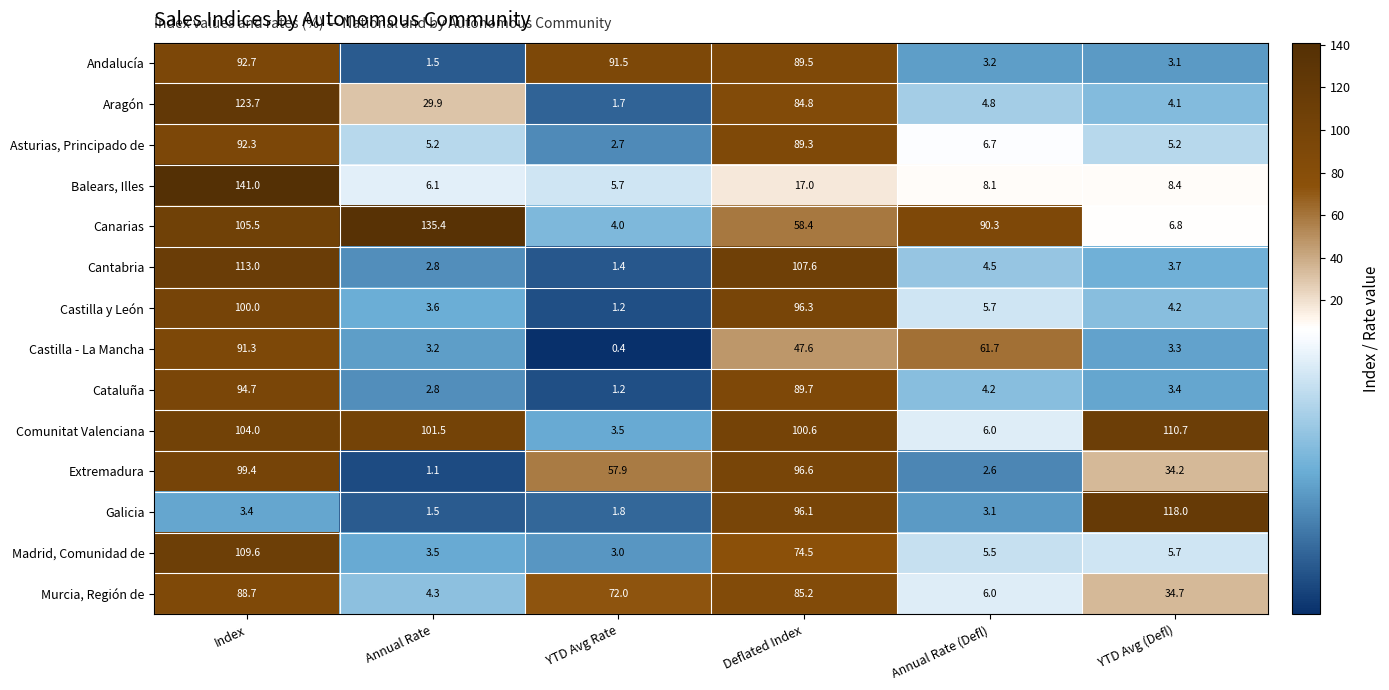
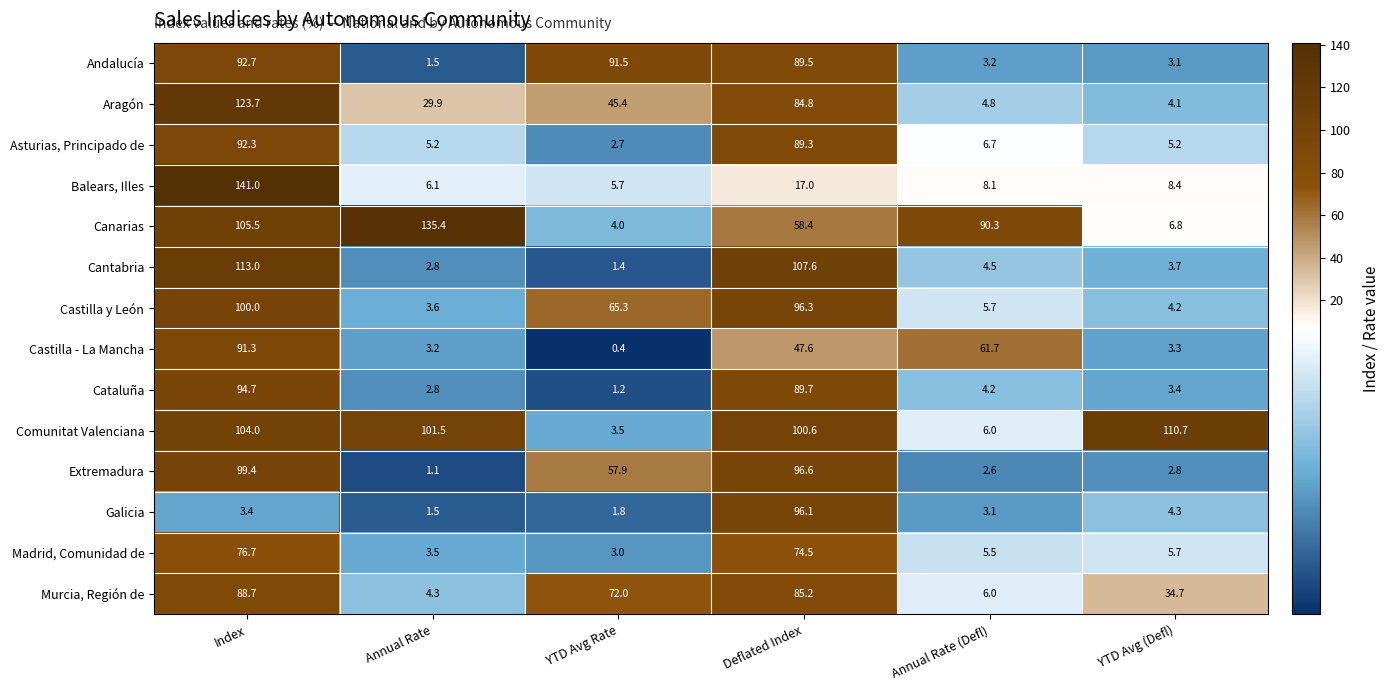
  {
    "Andalucía": {
      "Index": 92.7,
      "Annual Rate": 1.5,
      "YTD Avg Rate": 91.5,
      "Deflated Index": 89.5,
      "Annual Rate (Defl)": 3.2,
      "YTD Avg (Defl)": 3.1
    },
    "Aragón": {
      "Index": 123.7,
      "Annual Rate": 29.9,
-     "YTD Avg Rate": 1.7,
+     "YTD Avg Rate": 45.4,
      "Deflated Index": 84.8,
      "Annual Rate (Defl)": 4.8,
      "YTD Avg (Defl)": 4.1
    },
    "Asturias, Principado de": {
      "Index": 92.3,
      "Annual Rate": 5.2,
      "YTD Avg Rate": 2.7,
      "Deflated Index": 89.3,
      "Annual Rate (Defl)": 6.7,
      "YTD Avg (Defl)": 5.2
    },
    "Balears, Illes": {
      "Index": 141.0,
      "Annual Rate": 6.1,
      "YTD Avg Rate": 5.7,
      "Deflated Index": 17.0,
      "Annual Rate (Defl)": 8.1,
      "YTD Avg (Defl)": 8.4
    },
    "Canarias": {
      "Index": 105.5,
      "Annual Rate": 135.4,
      "YTD Avg Rate": 4.0,
      "Deflated Index": 58.4,
      "Annual Rate (Defl)": 90.3,
      "YTD Avg (Defl)": 6.8
    },
    "Cantabria": {
      "Index": 113.0,
      "Annual Rate": 2.8,
      "YTD Avg Rate": 1.4,
      "Deflated Index": 107.6,
      "Annual Rate (Defl)": 4.5,
      "YTD Avg (Defl)": 3.7
    },
    "Castilla y León": {
      "Index": 100.0,
      "Annual Rate": 3.6,
-     "YTD Avg Rate": 1.2,
+     "YTD Avg Rate": 65.3,
      "Deflated Index": 96.3,
      "Annual Rate (Defl)": 5.7,
      "YTD Avg (Defl)": 4.2
    },
    "Castilla - La Mancha": {
      "Index": 91.3,
      "Annual Rate": 3.2,
      "YTD Avg Rate": 0.4,
      "Deflated Index": 47.6,
      "Annual Rate (Defl)": 61.7,
      "YTD Avg (Defl)": 3.3
    },
    "Cataluña": {
      "Index": 94.7,
      "Annual Rate": 2.8,
      "YTD Avg Rate": 1.2,
      "Deflated Index": 89.7,
      "Annual Rate (Defl)": 4.2,
      "YTD Avg (Defl)": 3.4
    },
    "Comunitat Valenciana": {
      "Index": 104.0,
      "Annual Rate": 101.5,
      "YTD Avg Rate": 3.5,
      "Deflated Index": 100.6,
      "Annual Rate (Defl)": 6.0,
      "YTD Avg (Defl)": 110.7
    },
    "Extremadura": {
      "Index": 99.4,
      "Annual Rate": 1.1,
      "YTD Avg Rate": 57.9,
      "Deflated Index": 96.6,
      "Annual Rate (Defl)": 2.6,
-     "YTD Avg (Defl)": 34.2
+     "YTD Avg (Defl)": 2.8
    },
    "Galicia": {
      "Index": 3.4,
      "Annual Rate": 1.5,
      "YTD Avg Rate": 1.8,
      "Deflated Index": 96.1,
      "Annual Rate (Defl)": 3.1,
-     "YTD Avg (Defl)": 118.0
+     "YTD Avg (Defl)": 4.3
    },
    "Madrid, Comunidad de": {
-     "Index": 109.6,
+     "Index": 76.7,
      "Annual Rate": 3.5,
      "YTD Avg Rate": 3.0,
      "Deflated Index": 74.5,
      "Annual Rate (Defl)": 5.5,
      "YTD Avg (Defl)": 5.7
    },
    "Murcia, Región de": {
      "Index": 88.7,
      "Annual Rate": 4.3,
      "YTD Avg Rate": 72.0,
      "Deflated Index": 85.2,
      "Annual Rate (Defl)": 6.0,
      "YTD Avg (Defl)": 34.7
    }
  }
